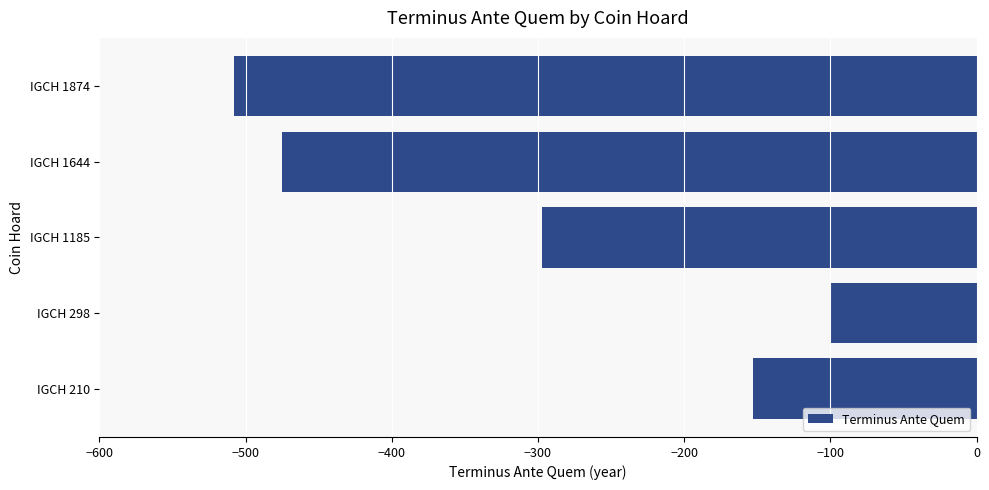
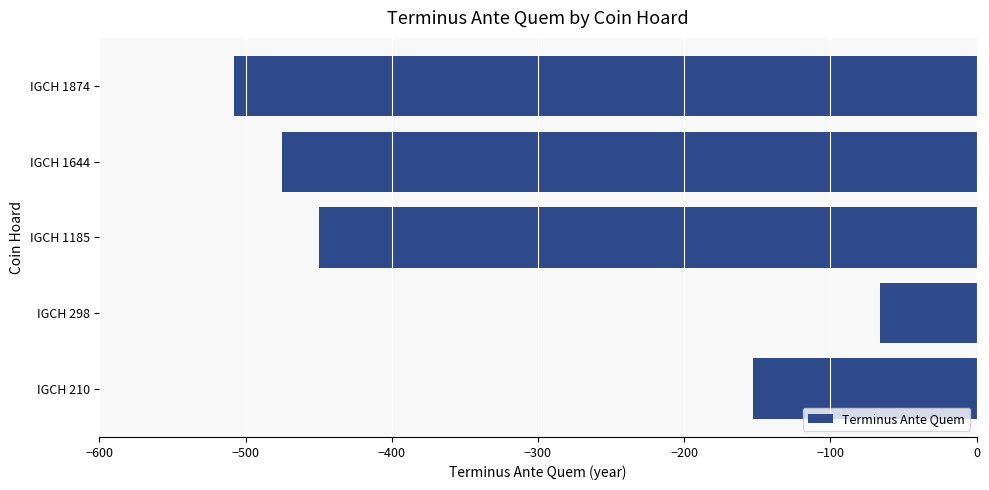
  {
    "IGCH 1874": -508,
    "IGCH 1644": -475,
-   "IGCH 1185": -297,
-   "IGCH 298": -100,
+   "IGCH 1185": -450,
+   "IGCH 298": -66,
    "IGCH 210": -153
  }
